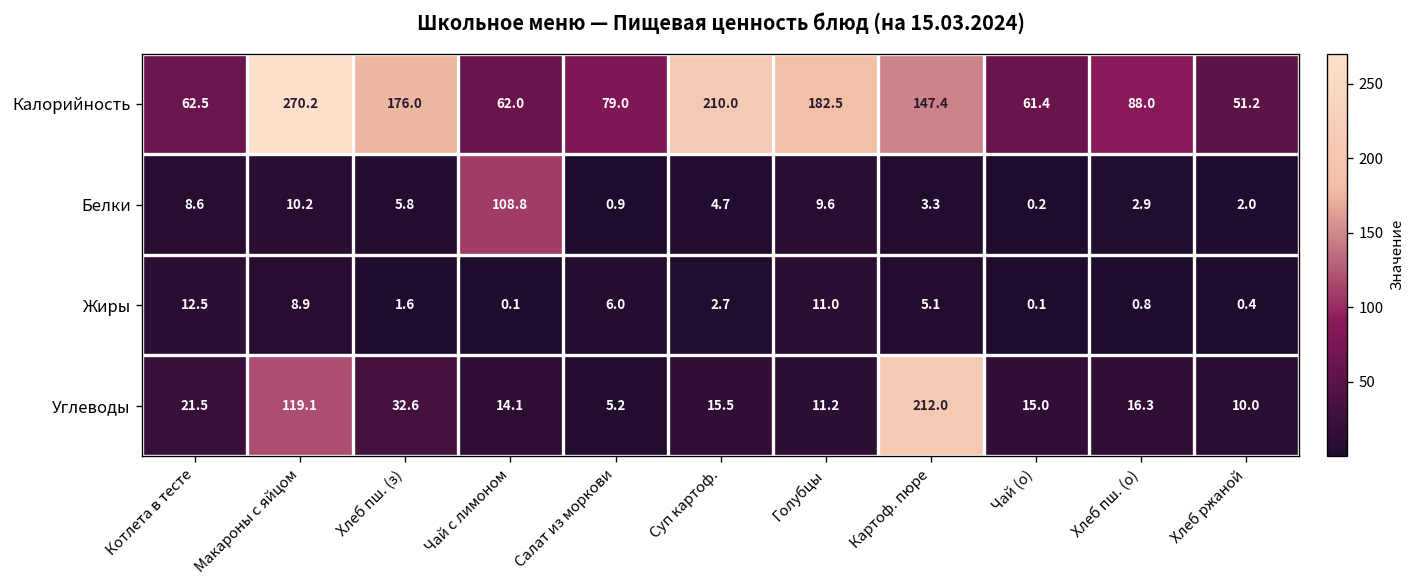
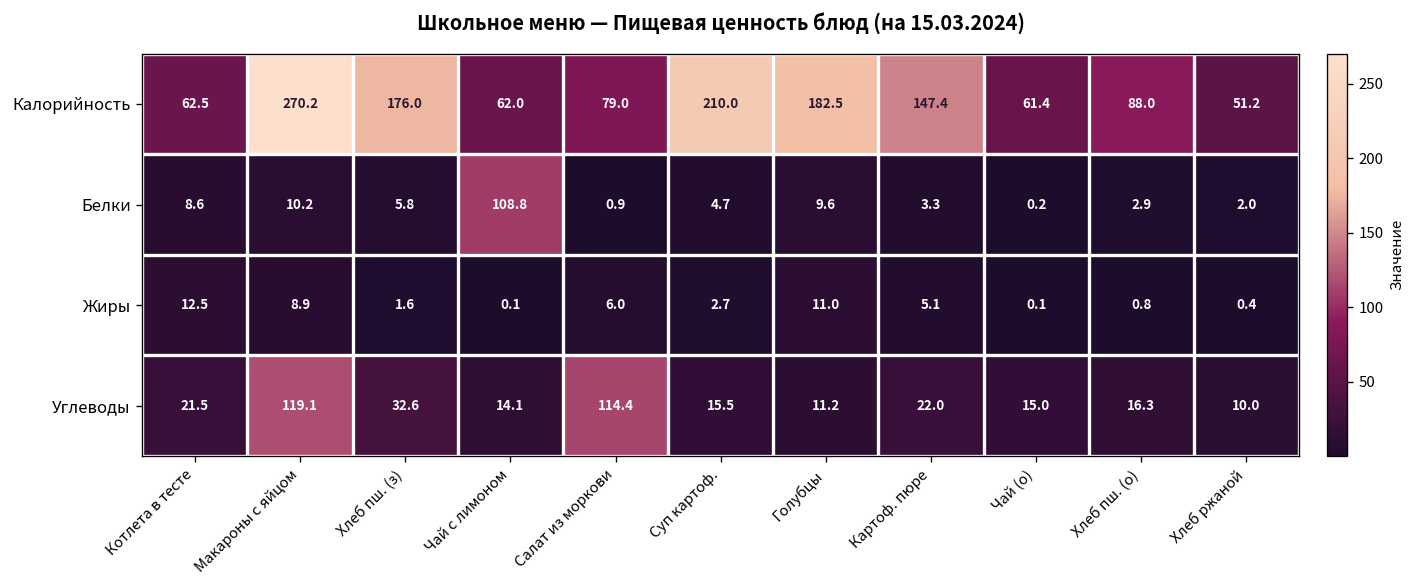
  {
    "Калорийность": {
      "Котлета в тесте": 62.5,
      "Макароны с яйцом": 270.2,
      "Хлеб пш. (з)": 176.0,
      "Чай с лимоном": 62.0,
      "Салат из моркови": 79.0,
      "Суп картоф.": 210.0,
      "Голубцы": 182.5,
      "Картоф. пюре": 147.4,
      "Чай (о)": 61.4,
      "Хлеб пш. (о)": 88.0,
      "Хлеб ржаной": 51.2
    },
    "Белки": {
      "Котлета в тесте": 8.6,
      "Макароны с яйцом": 10.2,
      "Хлеб пш. (з)": 5.8,
      "Чай с лимоном": 108.8,
      "Салат из моркови": 0.9,
      "Суп картоф.": 4.7,
      "Голубцы": 9.6,
      "Картоф. пюре": 3.3,
      "Чай (о)": 0.2,
      "Хлеб пш. (о)": 2.9,
      "Хлеб ржаной": 2.0
    },
    "Жиры": {
      "Котлета в тесте": 12.5,
      "Макароны с яйцом": 8.9,
      "Хлеб пш. (з)": 1.6,
      "Чай с лимоном": 0.1,
      "Салат из моркови": 6.0,
      "Суп картоф.": 2.7,
      "Голубцы": 11.0,
      "Картоф. пюре": 5.1,
      "Чай (о)": 0.1,
      "Хлеб пш. (о)": 0.8,
      "Хлеб ржаной": 0.4
    },
    "Углеводы": {
      "Котлета в тесте": 21.5,
      "Макароны с яйцом": 119.1,
      "Хлеб пш. (з)": 32.6,
      "Чай с лимоном": 14.1,
-     "Салат из моркови": 5.2,
+     "Салат из моркови": 114.4,
      "Суп картоф.": 15.5,
      "Голубцы": 11.2,
-     "Картоф. пюре": 212.0,
+     "Картоф. пюре": 22.0,
      "Чай (о)": 15.0,
      "Хлеб пш. (о)": 16.3,
      "Хлеб ржаной": 10.0
    }
  }
